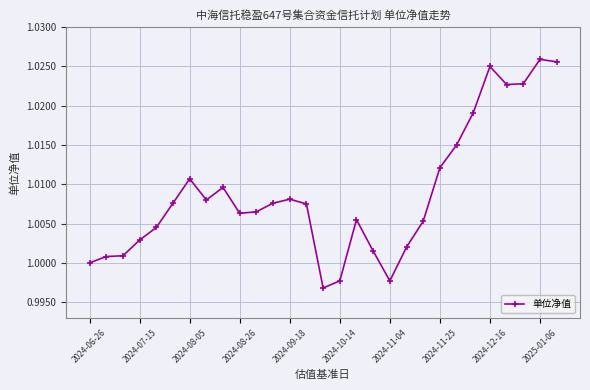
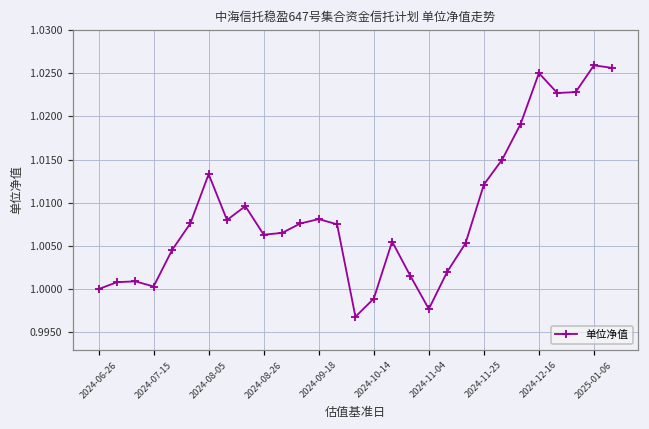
  {
    "2024-06-26": 1.000,
-   "2024-07-15": 1.003,
-   "2024-08-05": 1.011,
+   "2024-07-15": 1.000,
+   "2024-08-05": 1.013,
    "2024-08-26": 1.006,
    "2024-09-18": 1.008,
-   "2024-10-14": 0.998,
+   "2024-10-14": 0.999,
    "2024-11-04": 0.998,
    "2024-11-25": 1.012,
    "2024-12-16": 1.025,
    "2025-01-06": 1.026
  }
